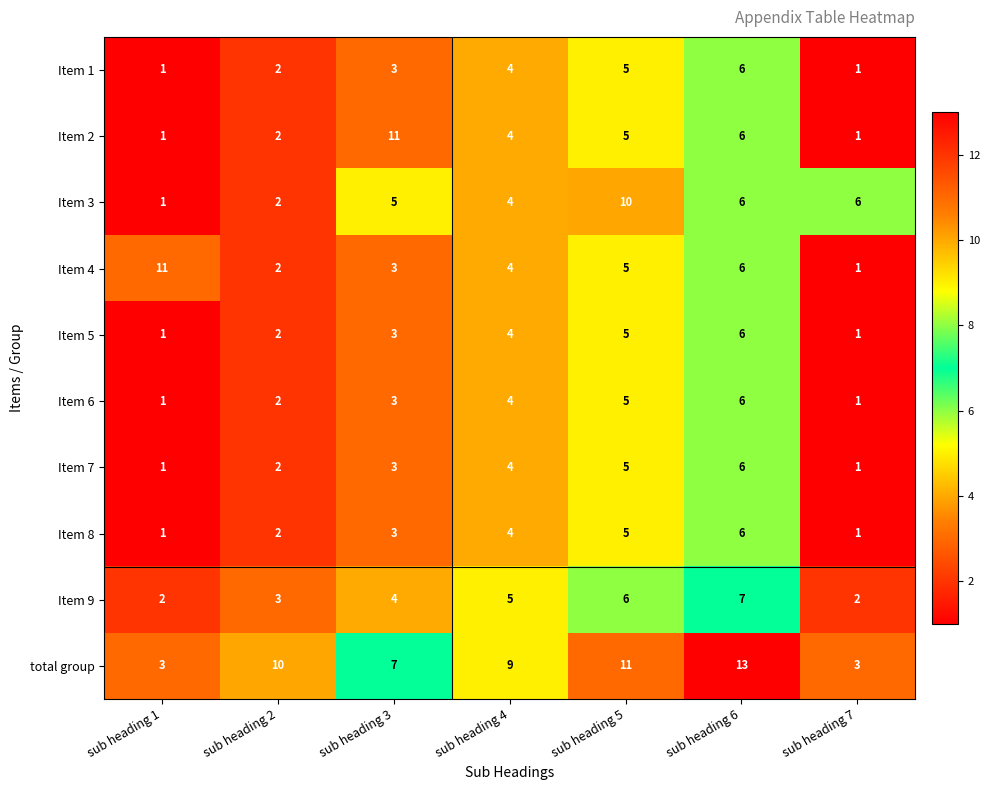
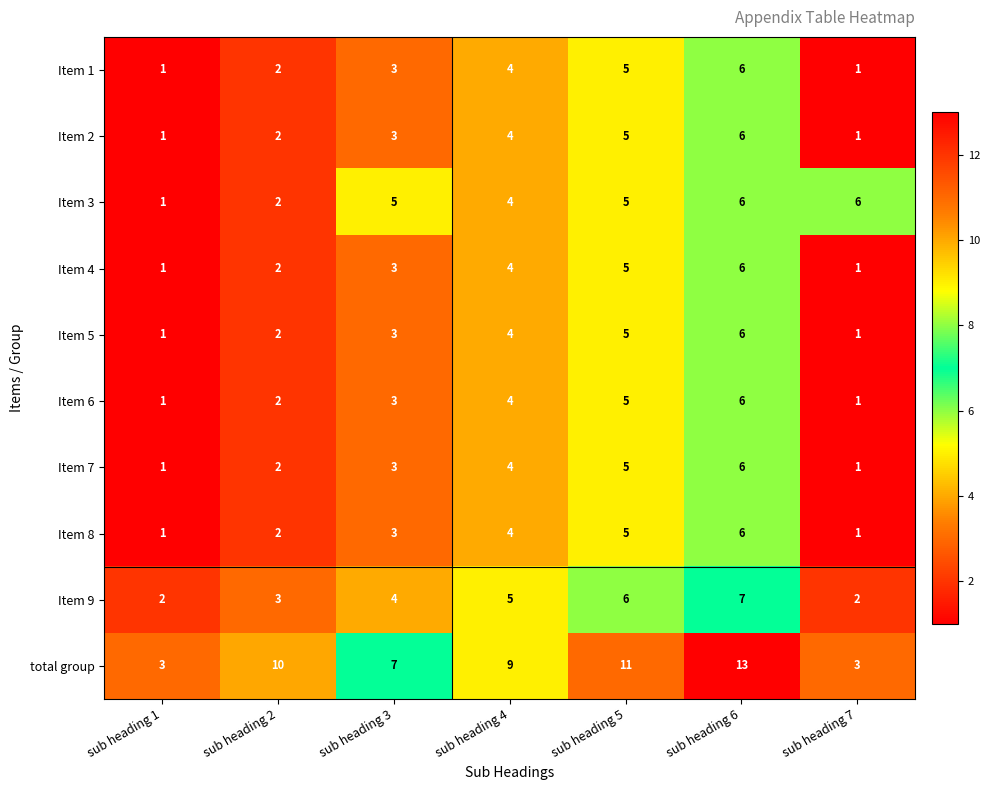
  {
    "Item 1": {
      "sub heading 1": 1,
      "sub heading 2": 2,
      "sub heading 3": 3,
      "sub heading 4": 4,
      "sub heading 5": 5,
      "sub heading 6": 6,
      "sub heading 7": 1
    },
    "Item 2": {
      "sub heading 1": 1,
      "sub heading 2": 2,
-     "sub heading 3": 11,
+     "sub heading 3": 3,
      "sub heading 4": 4,
      "sub heading 5": 5,
      "sub heading 6": 6,
      "sub heading 7": 1
    },
    "Item 3": {
      "sub heading 1": 1,
      "sub heading 2": 2,
      "sub heading 3": 5,
      "sub heading 4": 4,
-     "sub heading 5": 10,
+     "sub heading 5": 5,
      "sub heading 6": 6,
      "sub heading 7": 6
    },
    "Item 4": {
-     "sub heading 1": 11,
+     "sub heading 1": 1,
      "sub heading 2": 2,
      "sub heading 3": 3,
      "sub heading 4": 4,
      "sub heading 5": 5,
      "sub heading 6": 6,
      "sub heading 7": 1
    },
    "Item 5": {
      "sub heading 1": 1,
      "sub heading 2": 2,
      "sub heading 3": 3,
      "sub heading 4": 4,
      "sub heading 5": 5,
      "sub heading 6": 6,
      "sub heading 7": 1
    },
    "Item 6": {
      "sub heading 1": 1,
      "sub heading 2": 2,
      "sub heading 3": 3,
      "sub heading 4": 4,
      "sub heading 5": 5,
      "sub heading 6": 6,
      "sub heading 7": 1
    },
    "Item 7": {
      "sub heading 1": 1,
      "sub heading 2": 2,
      "sub heading 3": 3,
      "sub heading 4": 4,
      "sub heading 5": 5,
      "sub heading 6": 6,
      "sub heading 7": 1
    },
    "Item 8": {
      "sub heading 1": 1,
      "sub heading 2": 2,
      "sub heading 3": 3,
      "sub heading 4": 4,
      "sub heading 5": 5,
      "sub heading 6": 6,
      "sub heading 7": 1
    },
    "Item 9": {
      "sub heading 1": 2,
      "sub heading 2": 3,
      "sub heading 3": 4,
      "sub heading 4": 5,
      "sub heading 5": 6,
      "sub heading 6": 7,
      "sub heading 7": 2
    },
    "total group": {
      "sub heading 1": 3,
      "sub heading 2": 10,
      "sub heading 3": 7,
      "sub heading 4": 9,
      "sub heading 5": 11,
      "sub heading 6": 13,
      "sub heading 7": 3
    }
  }
